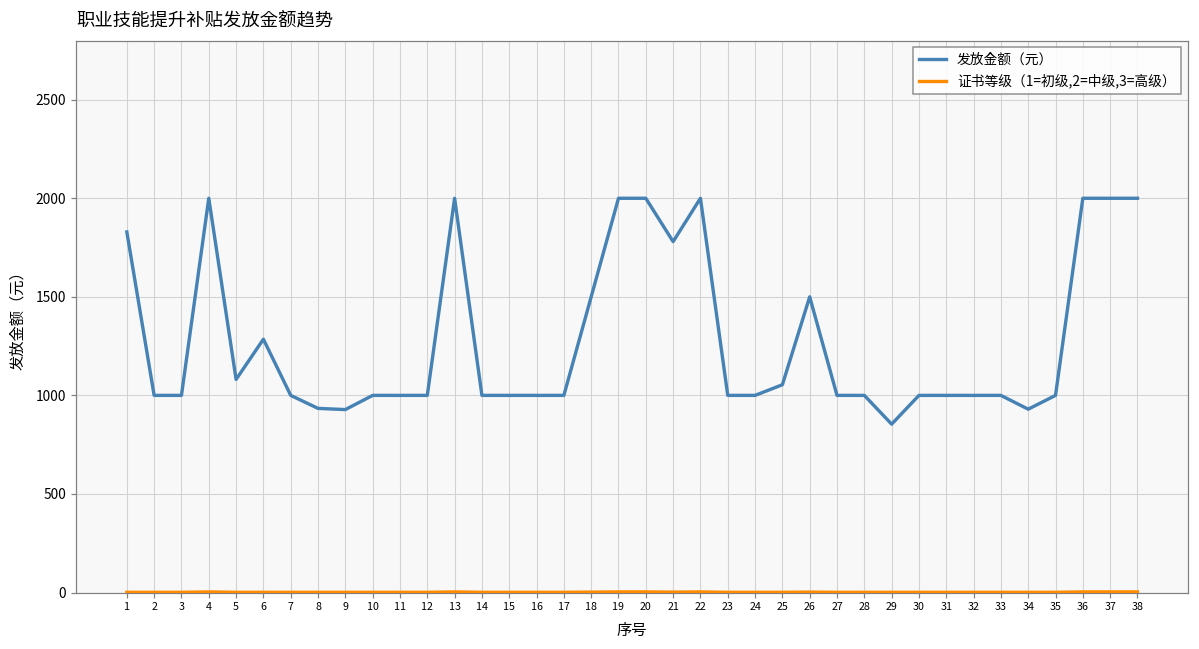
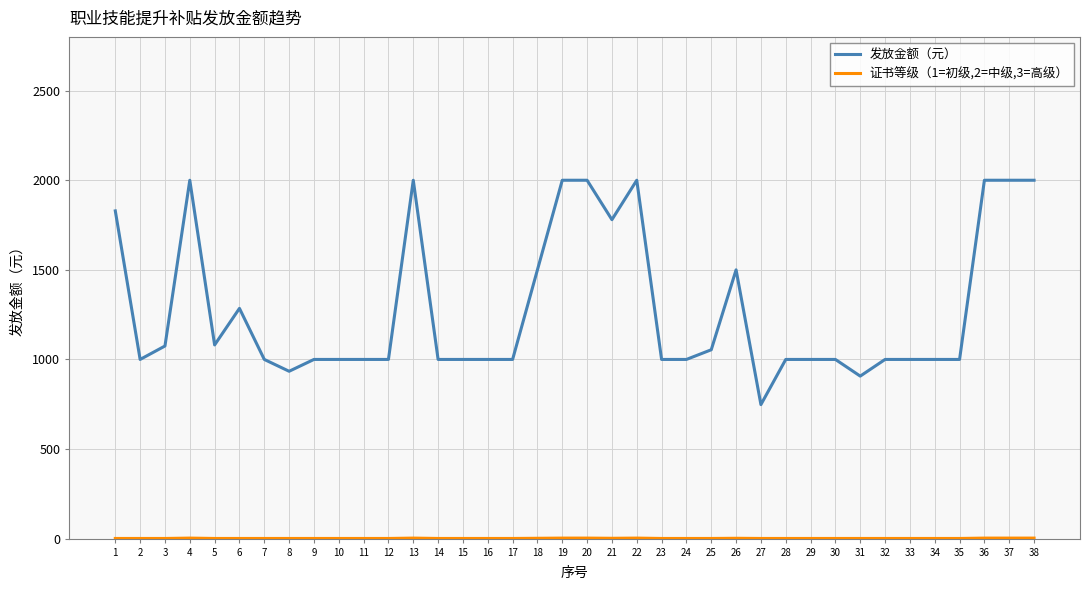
  {
    "发放金额（元）": {
      "1": 1830,
      "2": 1000,
-     "3": 1000,
+     "3": 1080,
      "4": 2000,
      "5": 1080,
      "6": 1290,
      "7": 1000,
      "8": 930,
-     "9": 930,
+     "9": 1000,
      "10": 1000,
      "11": 1000,
      "12": 1000,
      "13": 2000,
      "14": 1000,
      "15": 1000,
      "16": 1000,
      "17": 1000,
      "18": 1500,
      "19": 2000,
      "20": 2000,
      "21": 1780,
      "22": 2000,
      "23": 1000,
      "24": 1000,
      "25": 1050,
      "26": 1500,
-     "27": 1000,
+     "27": 750,
      "28": 1000,
-     "29": 850,
+     "29": 1000,
      "30": 1000,
-     "31": 1000,
+     "31": 910,
      "32": 1000,
      "33": 1000,
-     "34": 930,
+     "34": 1000,
      "35": 1000,
      "36": 2000,
      "37": 2000,
      "38": 2000
    },
    "证书等级（1=初级,2=中级,3=高级）": {
      "1": 0,
      "2": 0,
      "3": 0,
      "4": 0,
      "5": 0,
      "6": 0,
      "7": 0,
      "8": 0,
      "9": 0,
      "10": 0,
      "11": 0,
      "12": 0,
      "13": 0,
      "14": 0,
      "15": 0,
      "16": 0,
      "17": 0,
      "18": 0,
      "19": 0,
      "20": 0,
      "21": 0,
      "22": 0,
      "23": 0,
      "24": 0,
      "25": 0,
      "26": 0,
      "27": 0,
      "28": 0,
      "29": 0,
      "30": 0,
      "31": 0,
      "32": 0,
      "33": 0,
      "34": 0,
      "35": 0,
      "36": 0,
      "37": 0,
      "38": 0
    }
  }
